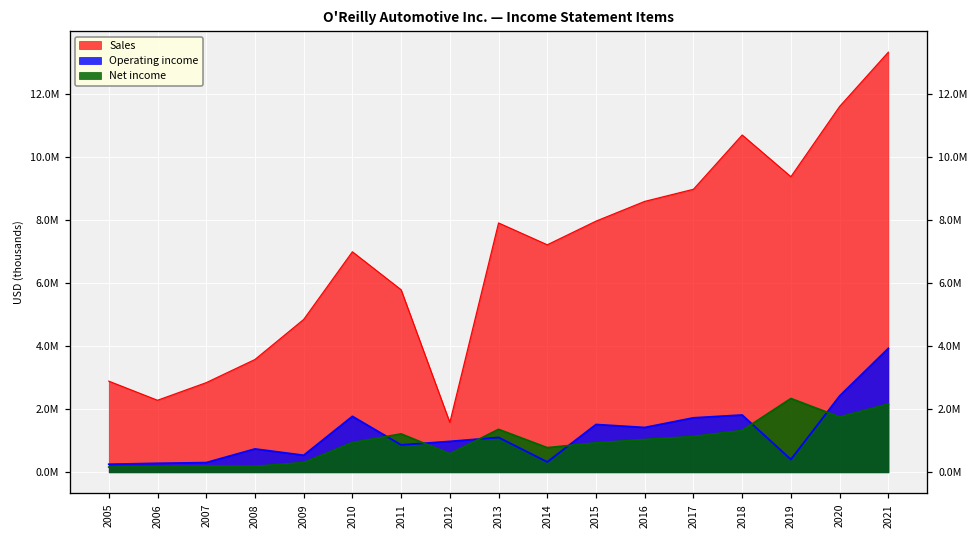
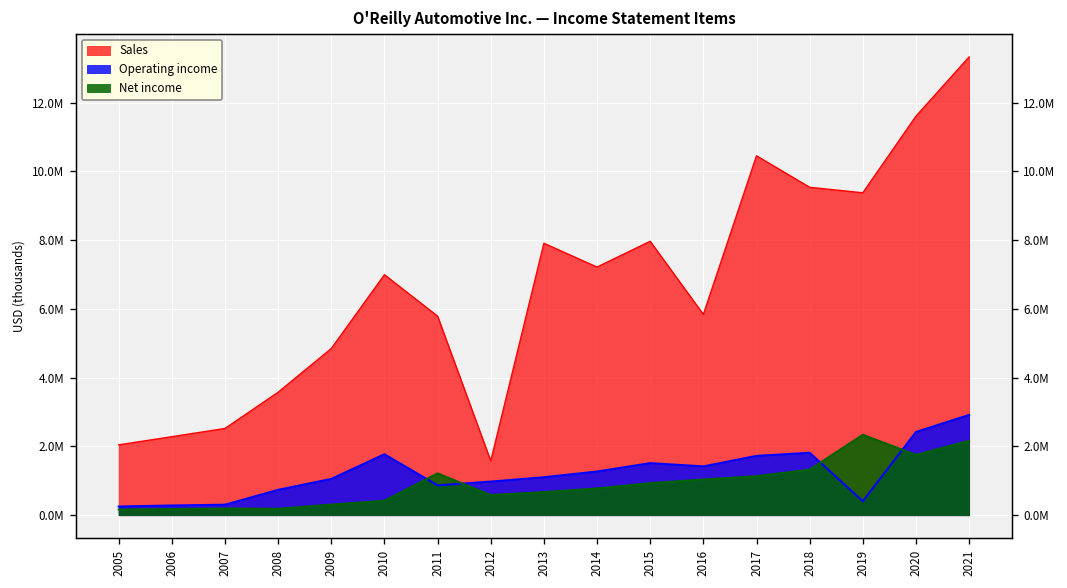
  {
    "Sales": {
-     "2005": 2900000,
+     "2005": 2000000,
      "2006": 2300000,
-     "2007": 2800000,
+     "2007": 2500000,
      "2008": 3600000,
      "2009": 4800000,
      "2010": 7000000,
      "2011": 5800000,
      "2012": 1600000,
      "2013": 7900000,
      "2014": 7200000,
      "2015": 8000000,
-     "2016": 8600000,
-     "2017": 9000000,
-     "2018": 10700000,
+     "2016": 5800000,
+     "2017": 10500000,
+     "2018": 9500000,
      "2019": 9400000,
      "2020": 11600000,
      "2021": 13300000
    },
    "Operating income": {
      "2006": 300000,
      "2007": 300000,
      "2008": 700000,
-     "2009": 500000,
+     "2009": 1100000,
      "2010": 1800000,
      "2011": 900000,
      "2012": 1000000,
      "2013": 1100000,
-     "2014": 300000,
+     "2014": 1300000,
      "2015": 1500000,
      "2016": 1400000,
      "2017": 1700000,
      "2018": 1800000,
      "2019": 400000,
      "2020": 2400000,
-     "2021": 3900000
+     "2021": 2900000
    },
    "Net income": {
      "2006": 200000,
      "2007": 200000,
      "2008": 200000,
      "2009": 300000,
-     "2010": 900000,
+     "2010": 400000,
      "2011": 1200000,
      "2012": 600000,
-     "2013": 1400000,
+     "2013": 700000,
      "2014": 800000,
      "2015": 900000,
      "2016": 1000000,
      "2017": 1100000,
      "2018": 1300000,
      "2019": 2300000,
      "2020": 1800000,
      "2021": 2200000
    }
  }
